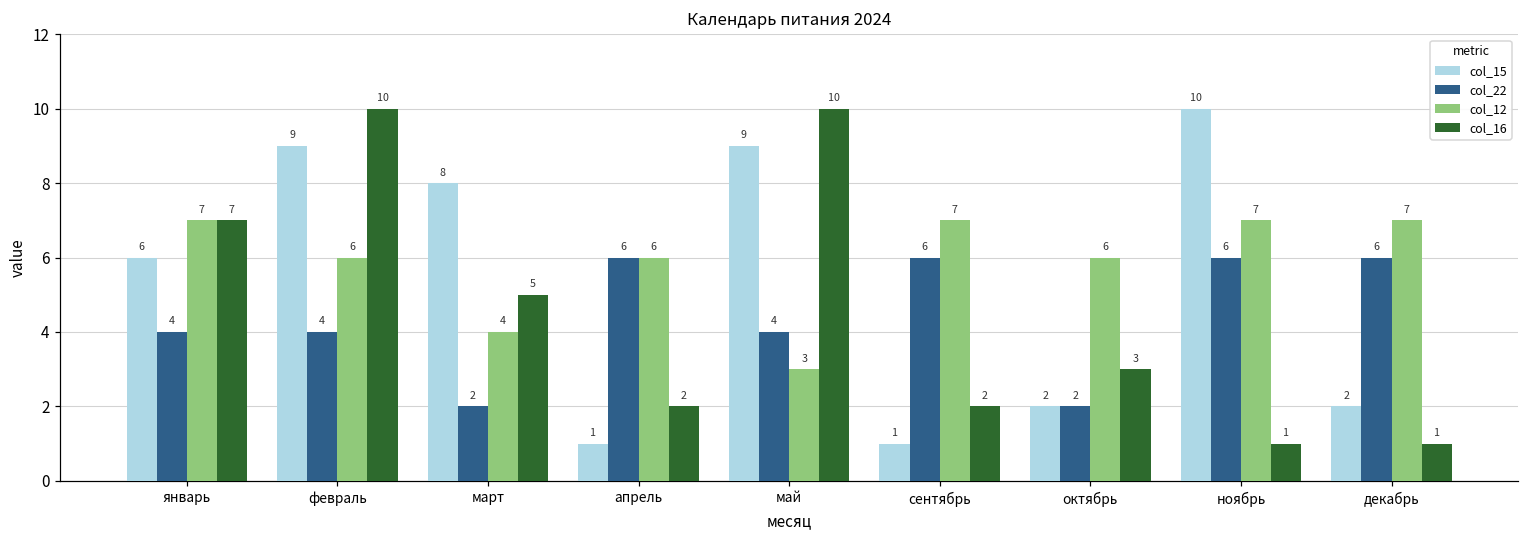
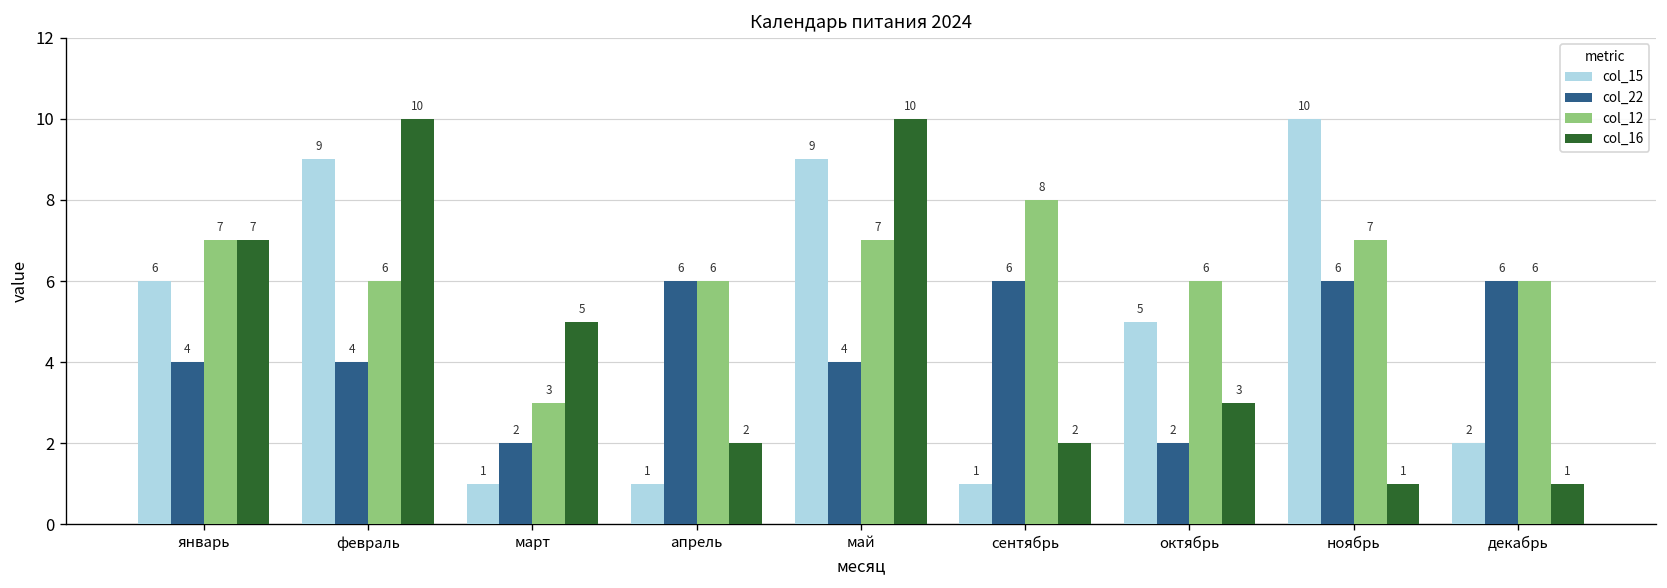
  {
    "col_15": {
      "январь": 6,
      "февраль": 9,
-     "март": 8,
+     "март": 1,
      "апрель": 1,
      "май": 9,
      "сентябрь": 1,
-     "октябрь": 2,
+     "октябрь": 5,
      "ноябрь": 10,
      "декабрь": 2
    },
    "col_22": {
      "январь": 4,
      "февраль": 4,
      "март": 2,
      "апрель": 6,
      "май": 4,
      "сентябрь": 6,
      "октябрь": 2,
      "ноябрь": 6,
      "декабрь": 6
    },
    "col_12": {
      "январь": 7,
      "февраль": 6,
-     "март": 4,
+     "март": 3,
      "апрель": 6,
-     "май": 3,
-     "сентябрь": 7,
+     "май": 7,
+     "сентябрь": 8,
      "октябрь": 6,
      "ноябрь": 7,
-     "декабрь": 7
+     "декабрь": 6
    },
    "col_16": {
      "январь": 7,
      "февраль": 10,
      "март": 5,
      "апрель": 2,
      "май": 10,
      "сентябрь": 2,
      "октябрь": 3,
      "ноябрь": 1,
      "декабрь": 1
    }
  }
